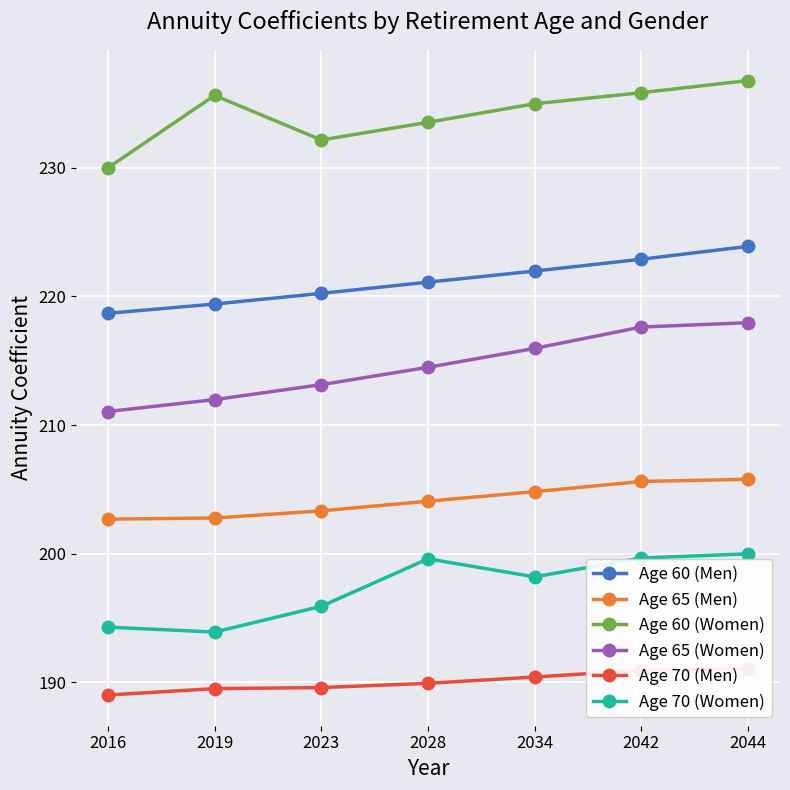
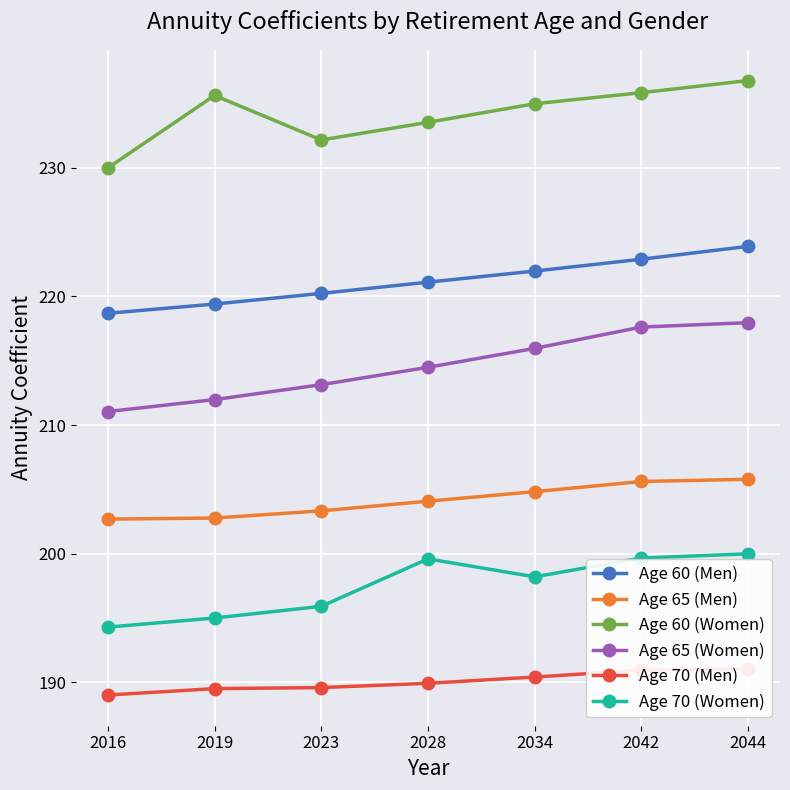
  {
    "Age 60 (Men)": {
      "2016": 218.7,
      "2019": 219.4,
      "2023": 220.2,
      "2028": 221.1,
      "2034": 222.0,
      "2042": 222.9,
      "2044": 223.9
    },
    "Age 60 (Women)": {
      "2016": 230.0,
      "2019": 235.6,
      "2023": 232.2,
      "2028": 233.5,
      "2034": 235.0,
      "2042": 235.8,
      "2044": 236.8
    },
    "Age 65 (Women)": {
      "2016": 211.1,
      "2019": 212.0,
      "2023": 213.1,
      "2028": 214.5,
      "2034": 216.0,
      "2042": 217.6,
      "2044": 218.0
    },
    "Age 70 (Women)": {
      "2016": 194.3,
-     "2019": 193.9,
+     "2019": 195.0,
      "2023": 195.9,
      "2028": 199.6,
      "2034": 198.2,
      "2042": 199.7,
      "2044": 200.0
    }
  }
